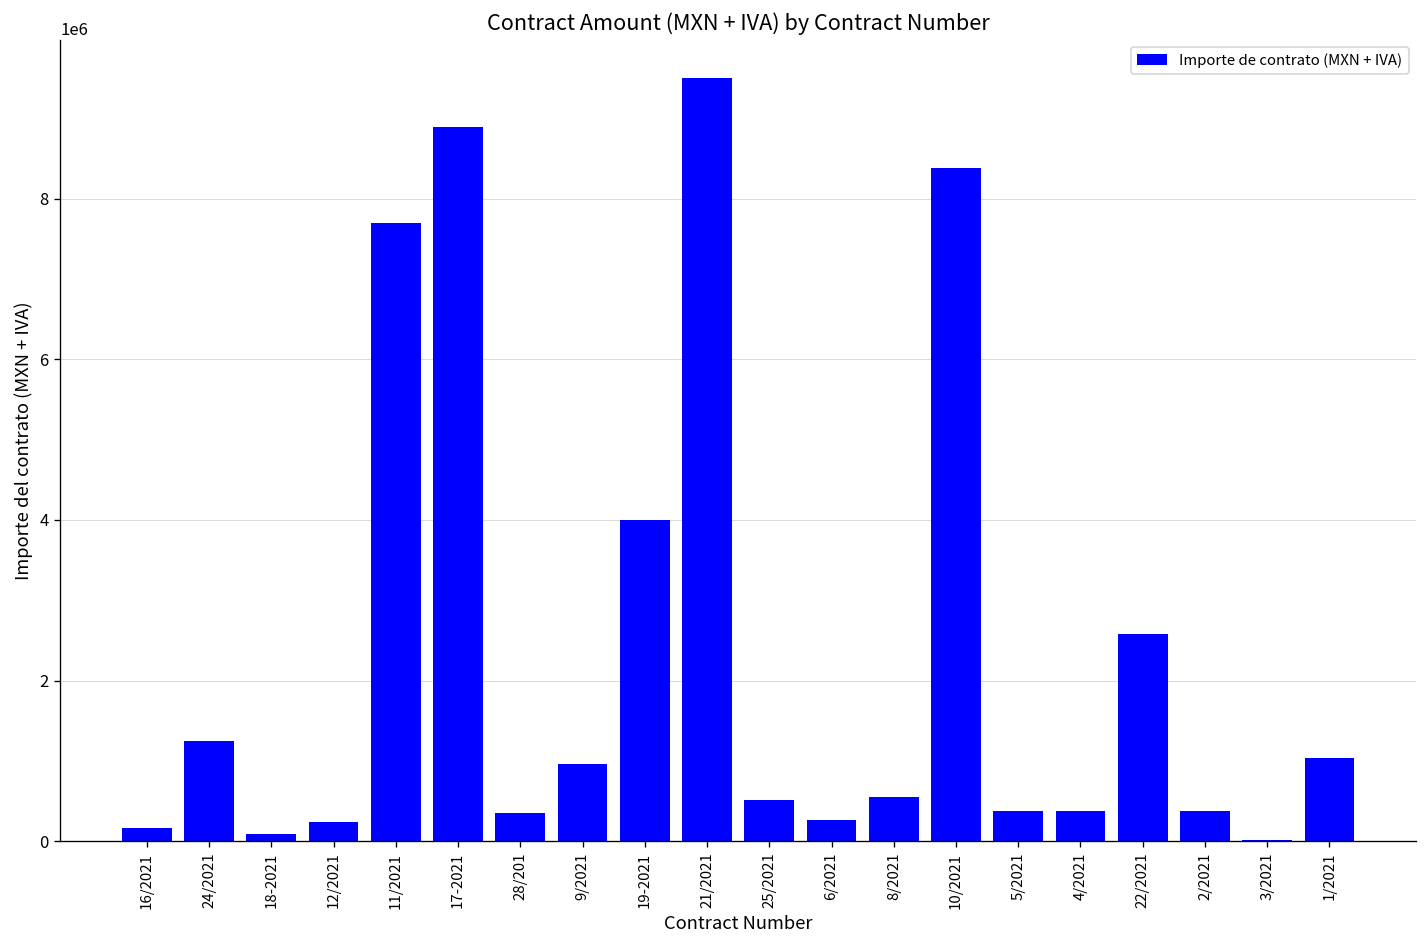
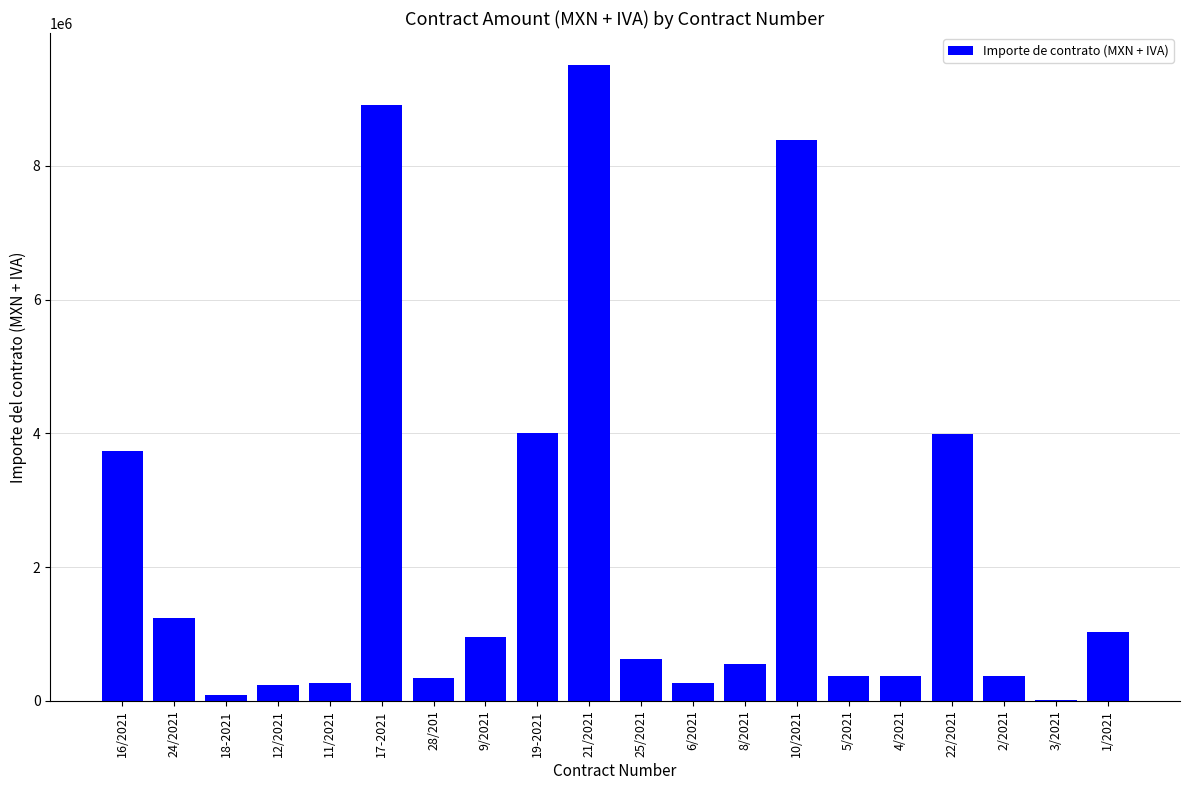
  {
-   "16/2021": 200000,
+   "16/2021": 3700000,
    "24/2021": 1200000,
    "18-2021": 100000,
    "12/2021": 200000,
-   "11/2021": 7700000,
+   "11/2021": 300000,
    "17-2021": 8900000,
    "28/201": 300000,
    "9/2021": 1000000,
    "19-2021": 4000000,
    "21/2021": 9500000,
-   "25/2021": 500000,
+   "25/2021": 600000,
    "6/2021": 300000,
    "8/2021": 500000,
    "10/2021": 8400000,
    "5/2021": 400000,
    "4/2021": 400000,
-   "22/2021": 2600000,
+   "22/2021": 4000000,
    "2/2021": 400000,
    "1/2021": 1000000
  }
